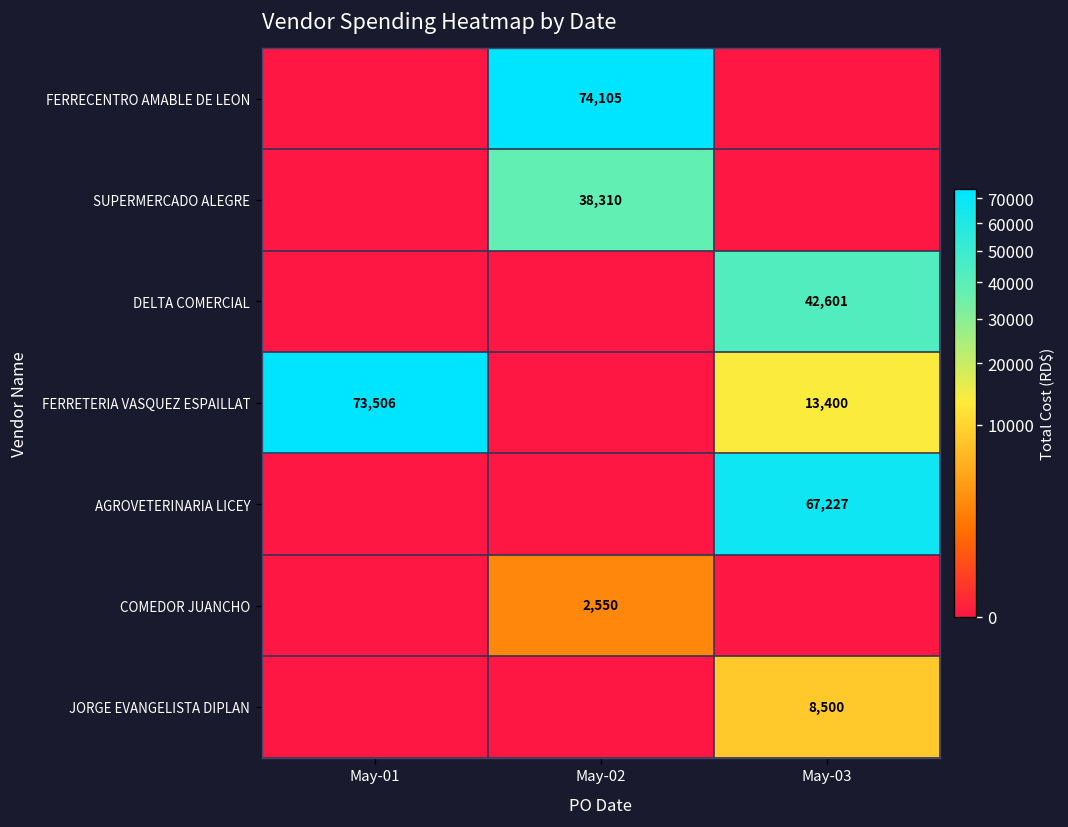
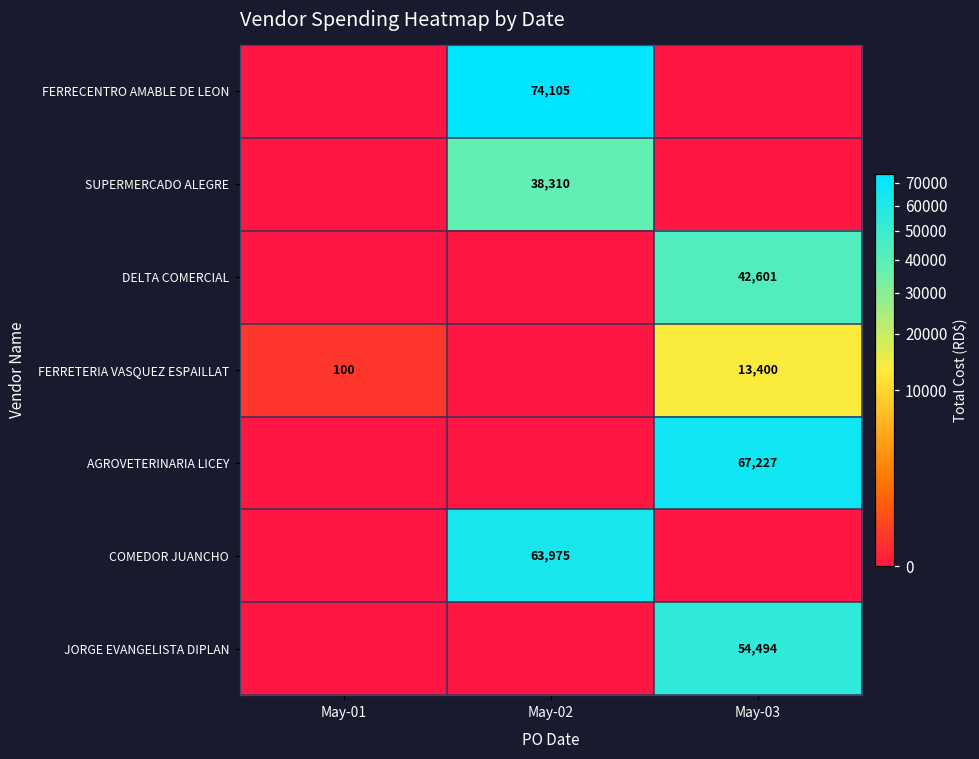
  {
    "FERRECENTRO AMABLE DE LEON": {
      "May-02": "74,105"
    },
    "SUPERMERCADO ALEGRE": {
      "May-02": "38,310"
    },
    "DELTA COMERCIAL": {
      "May-03": "42,601"
    },
    "FERRETERIA VASQUEZ ESPAILLAT": {
-     "May-01": "73,506",
+     "May-01": "100",
      "May-03": "13,400"
    },
    "AGROVETERINARIA LICEY": {
      "May-03": "67,227"
    },
    "COMEDOR JUANCHO": {
-     "May-02": "2,550"
+     "May-02": "63,975"
    },
    "JORGE EVANGELISTA DIPLAN": {
-     "May-03": "8,500"
+     "May-03": "54,494"
    }
  }
